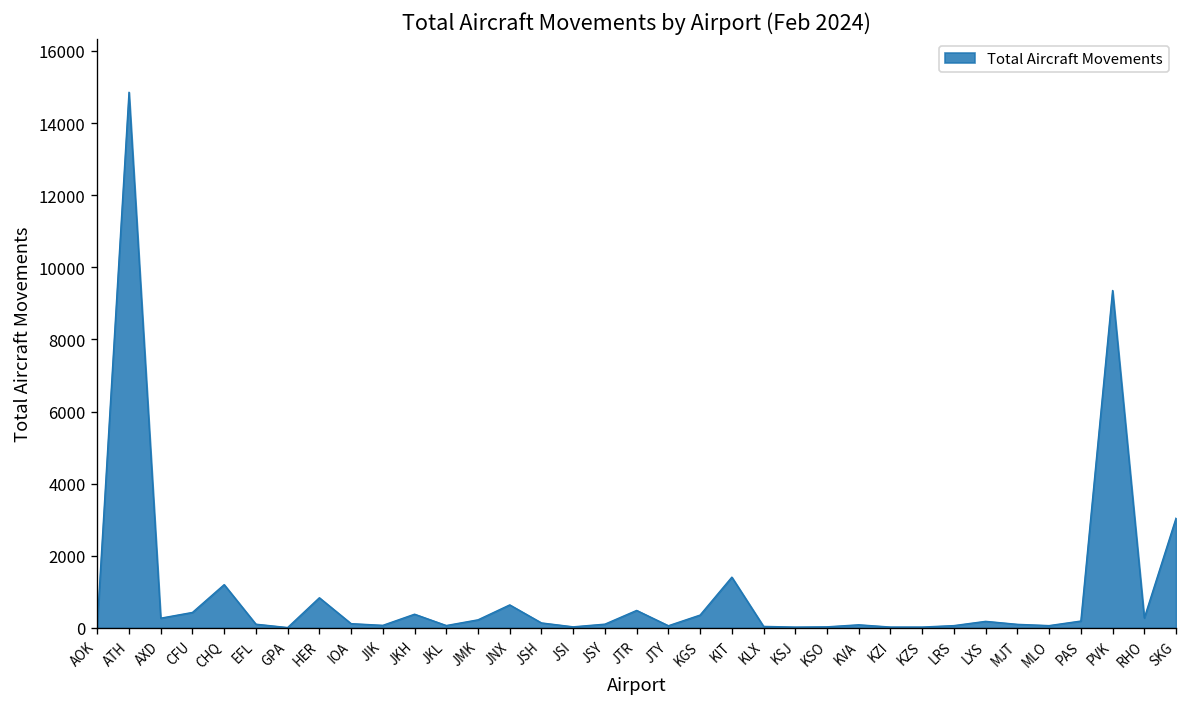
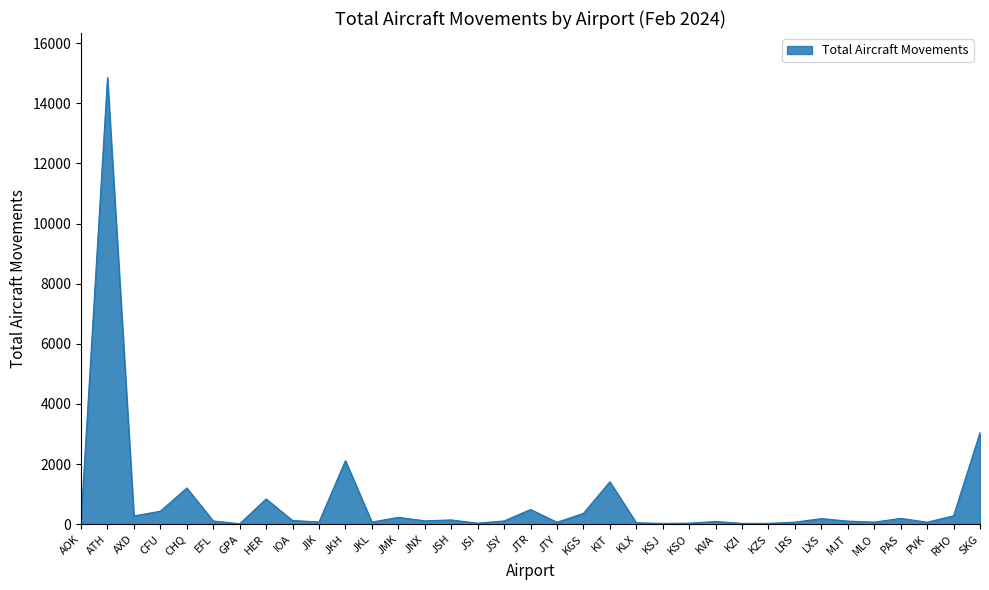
  {
    "AOK": 100,
    "ATH": 14900,
    "AXD": 300,
    "CFU": 400,
    "CHQ": 1200,
    "EFL": 100,
    "GPA": 0,
    "HER": 800,
    "IOA": 100,
    "JIK": 100,
-   "JKH": 400,
+   "JKH": 2100,
    "JKL": 100,
    "JMK": 200,
-   "JNX": 600,
+   "JNX": 100,
    "JSH": 100,
    "JSI": 0,
    "JSY": 100,
    "JTR": 500,
    "JTY": 100,
    "KGS": 400,
    "KIT": 1400,
    "KLX": 0,
    "KSJ": 0,
    "KSO": 0,
    "KVA": 100,
    "KZI": 0,
    "KZS": 0,
    "LRS": 100,
    "LXS": 200,
    "MJT": 100,
    "MLO": 100,
    "PAS": 200,
-   "PVK": 9400,
+   "PVK": 100,
    "RHO": 300,
    "SKG": 3000
  }
